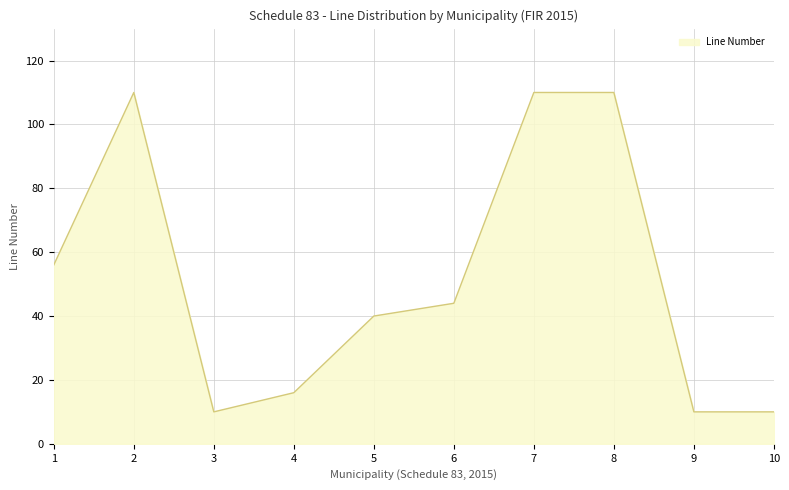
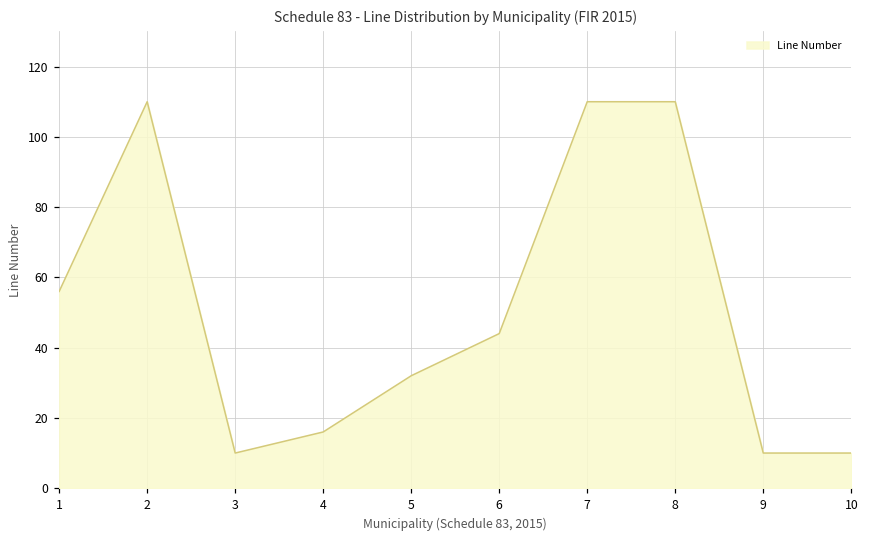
  {
    "1": 56,
    "2": 110,
    "3": 10,
    "4": 16,
-   "5": 40,
+   "5": 32,
    "6": 44,
    "7": 110,
    "8": 110,
    "9": 10,
    "10": 10
  }
